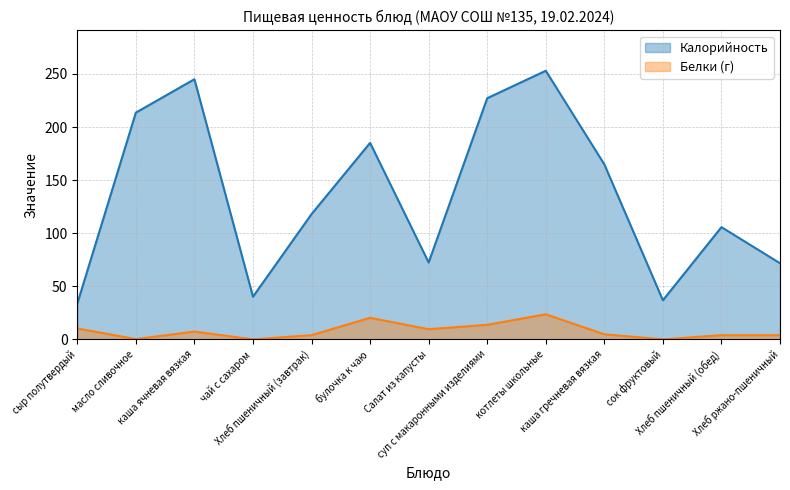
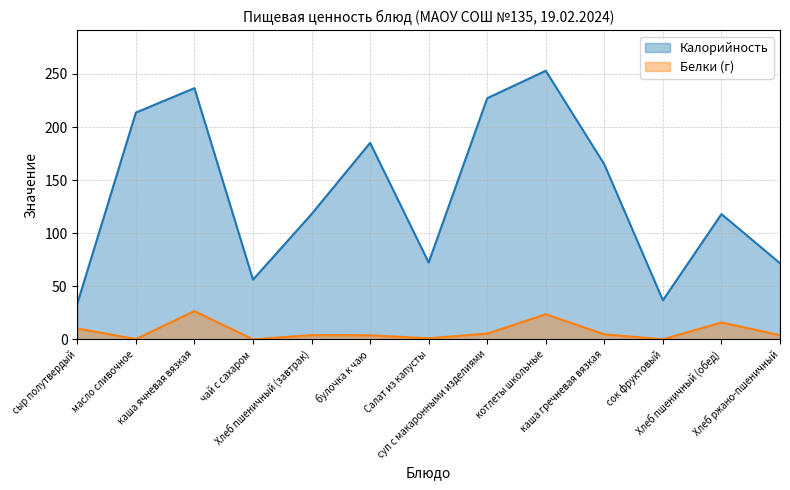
  {
    "Калорийность": {
      "сыр полутвердый": 34,
      "масло сливочное": 214,
-     "каша ячневая вязкая": 245,
-     "чай с сахаром": 40,
+     "каша ячневая вязкая": 237,
+     "чай с сахаром": 56,
      "Хлеб пшеничный (завтрак)": 118,
      "булочка к чаю": 185,
      "Салат из капусты": 72,
      "суп с макаронными изделиями": 227,
      "котлеты школьные": 253,
      "каша гречневая вязкая": 165,
      "сок фруктовый": 37,
-     "Хлеб пшеничный (обед)": 106,
+     "Хлеб пшеничный (обед)": 118,
      "Хлеб ржано-пшеничный": 72
    },
    "Белки (г)": {
      "сыр полутвердый": 10,
      "масло сливочное": 0,
-     "каша ячневая вязкая": 7,
+     "каша ячневая вязкая": 27,
      "чай с сахаром": 0,
      "Хлеб пшеничный (завтрак)": 4,
-     "булочка к чаю": 20,
-     "Салат из капусты": 10,
-     "суп с макаронными изделиями": 14,
+     "булочка к чаю": 4,
+     "Салат из капусты": 1,
+     "суп с макаронными изделиями": 5,
      "котлеты школьные": 24,
      "каша гречневая вязкая": 5,
      "сок фруктовый": 0,
-     "Хлеб пшеничный (обед)": 4,
+     "Хлеб пшеничный (обед)": 16,
      "Хлеб ржано-пшеничный": 4
    }
  }
